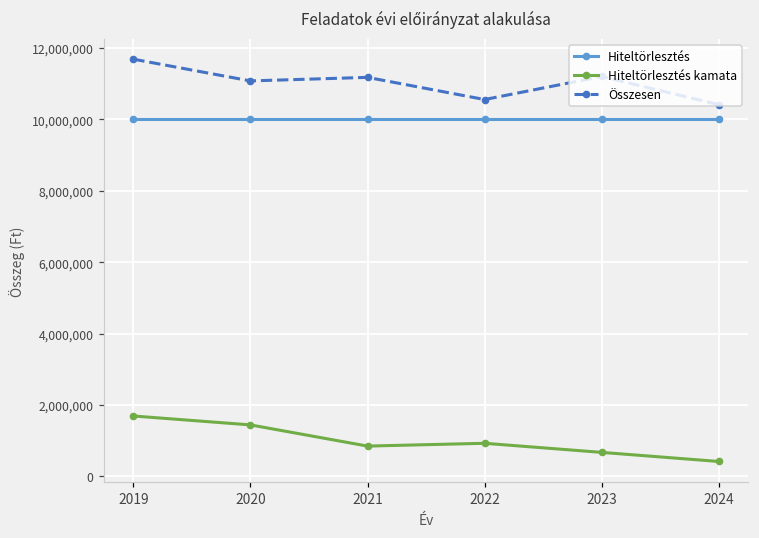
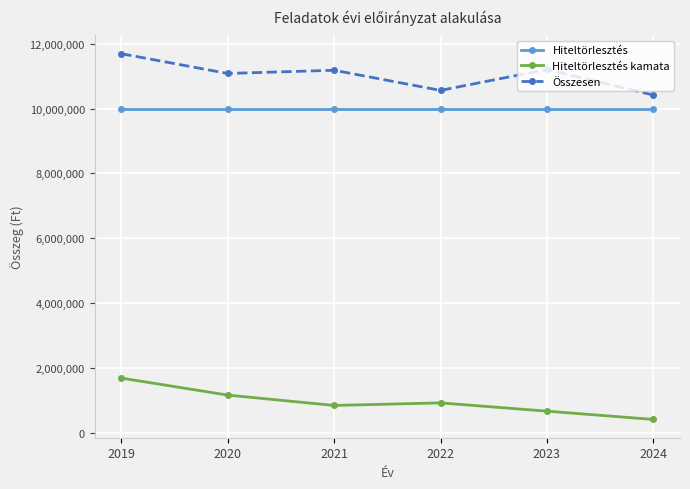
  {
    "Hiteltörlesztés kamata": {
      "2019": "1,700,000",
-     "2020": "1,400,000",
+     "2020": "1,200,000",
      "2021": "800,000",
      "2022": "900,000",
      "2023": "700,000",
      "2024": "400,000"
    }
  }
